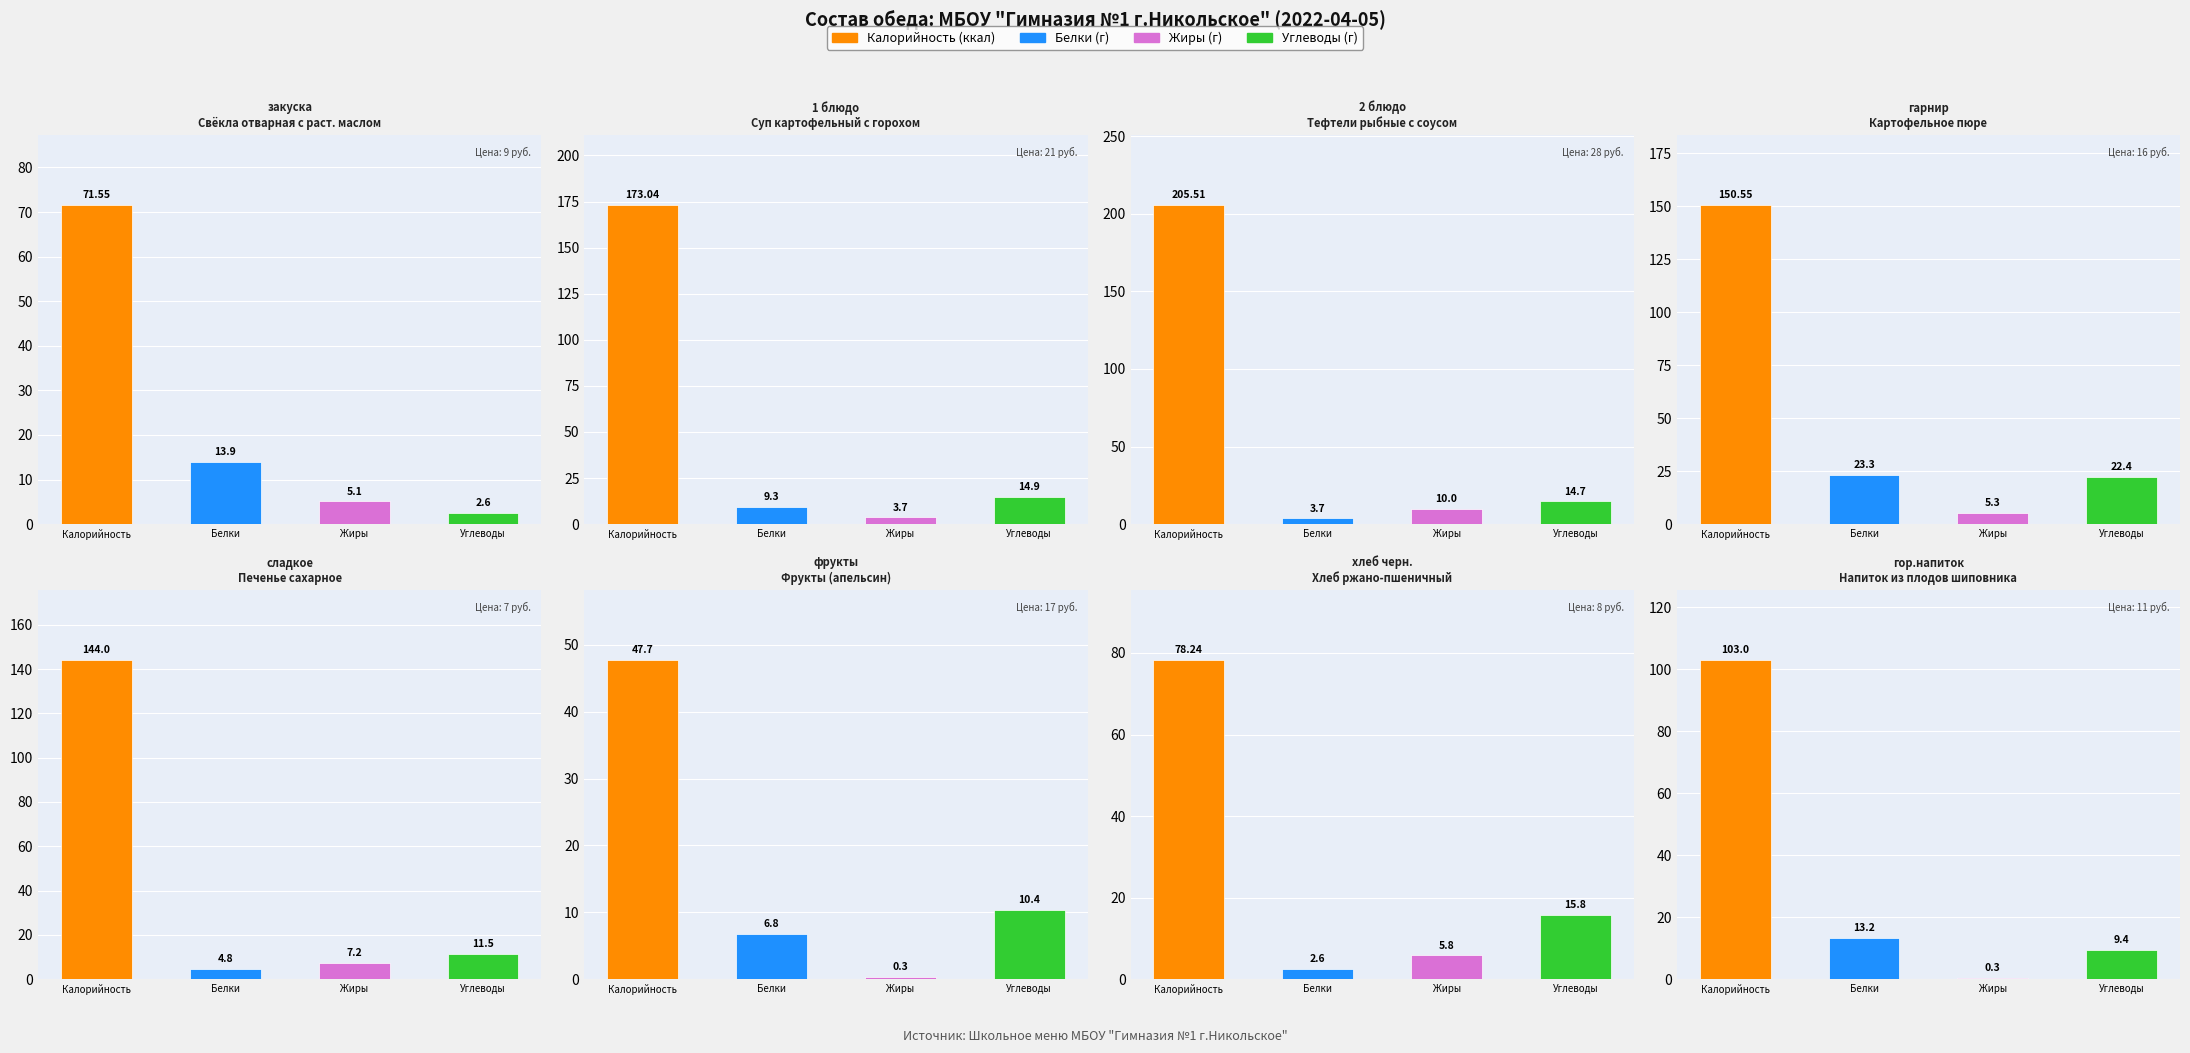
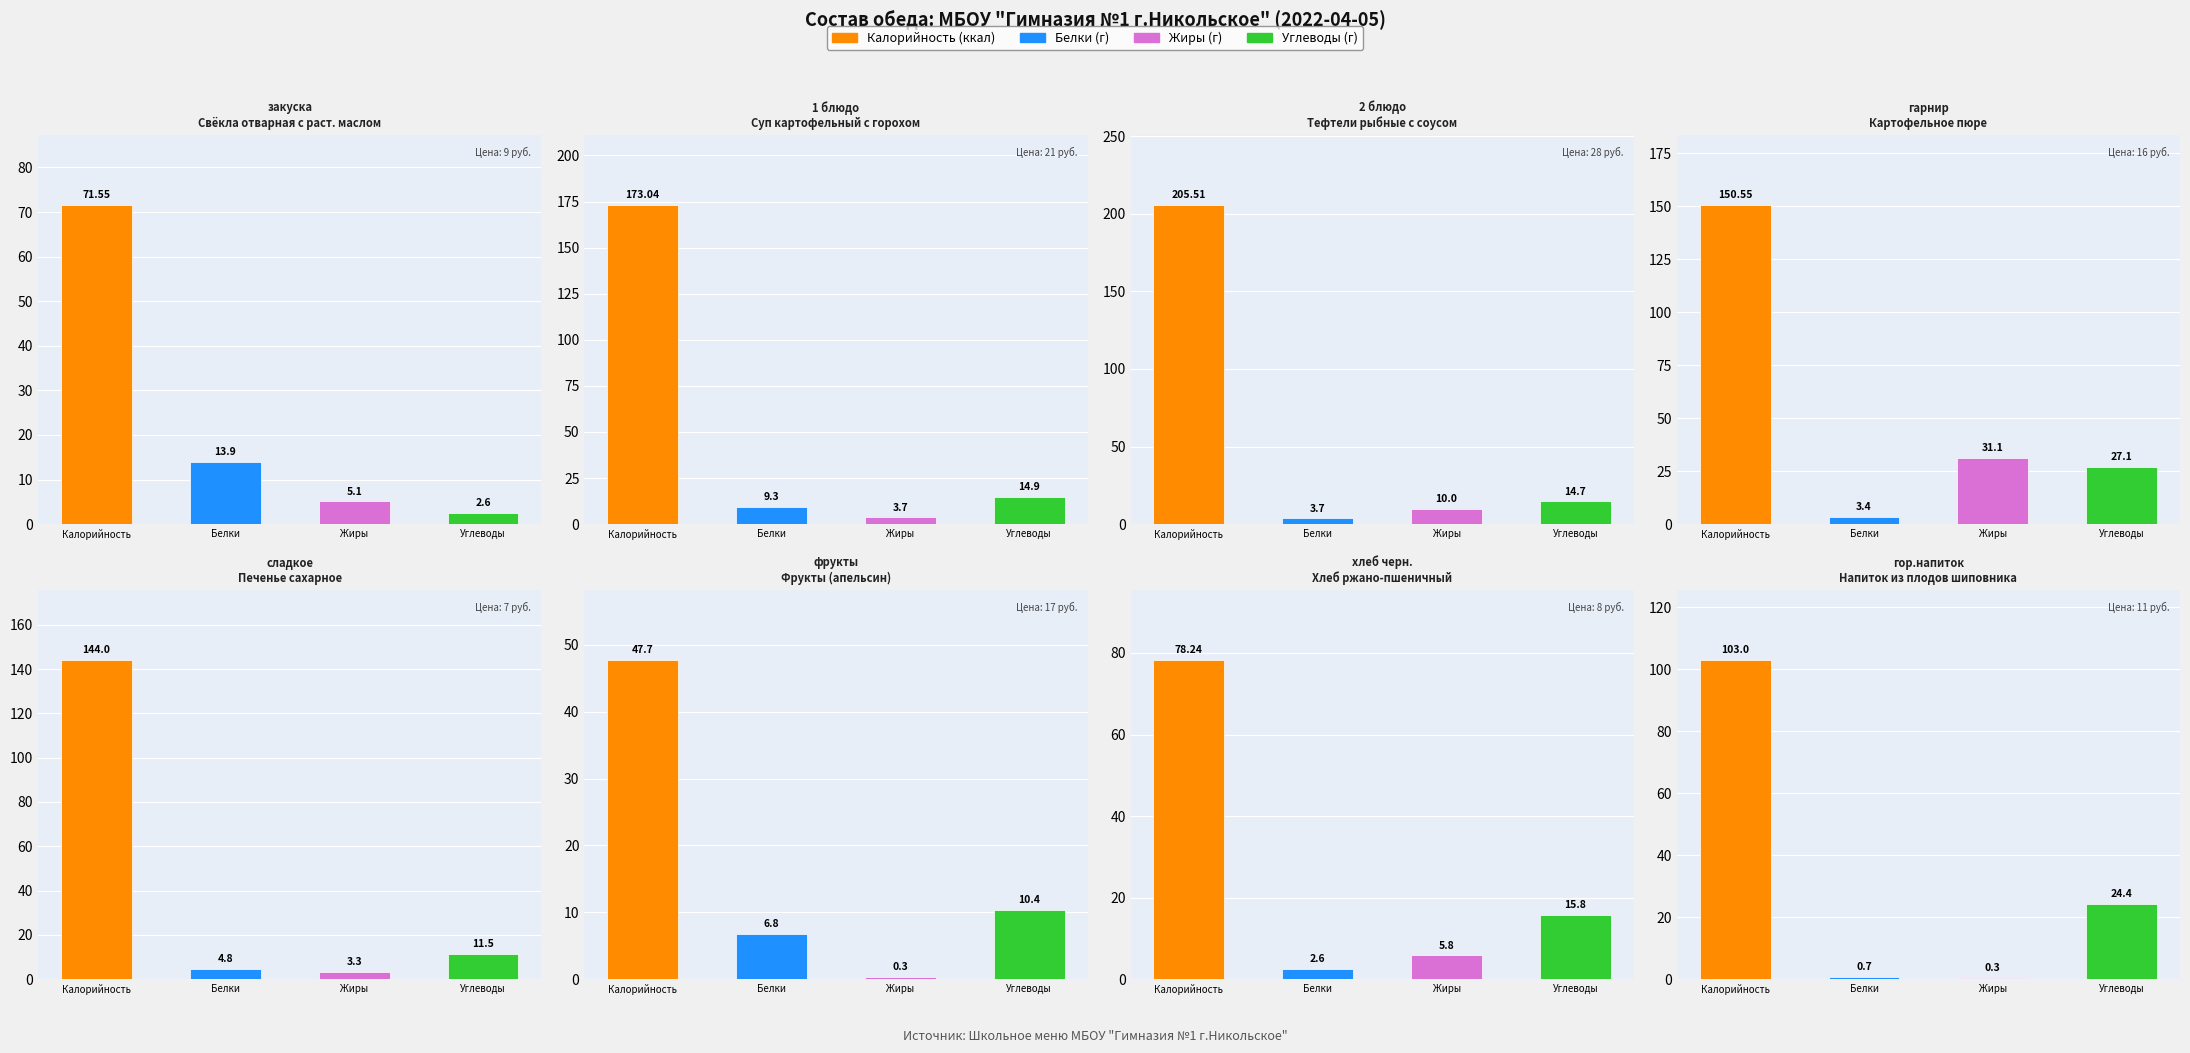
  {
    "закуска Свёкла отварная с раст. маслом": {
      "Калорийность": 71.55,
      "Белки": 13.9,
      "Жиры": 5.1,
      "Углеводы": 2.6
    },
    "1 блюдо Суп картофельный с горохом": {
      "Калорийность": 173.04,
      "Белки": 9.3,
      "Жиры": 3.7,
      "Углеводы": 14.9
    },
    "2 блюдо Тефтели рыбные с соусом": {
      "Калорийность": 205.51,
      "Белки": 3.7,
      "Жиры": 10.0,
      "Углеводы": 14.7
    },
    "гарнир Картофельное пюре": {
      "Калорийность": 150.55,
-     "Белки": 23.3,
-     "Жиры": 5.3,
-     "Углеводы": 22.4
+     "Белки": 3.4,
+     "Жиры": 31.1,
+     "Углеводы": 27.1
    },
    "сладкое Печенье сахарное": {
      "Калорийность": 144.0,
      "Белки": 4.8,
-     "Жиры": 7.2,
+     "Жиры": 3.3,
      "Углеводы": 11.5
    },
    "фрукты Фрукты (апельсин)": {
      "Калорийность": 47.7,
      "Белки": 6.8,
      "Жиры": 0.3,
      "Углеводы": 10.4
    },
    "хлеб черн. Хлеб ржано-пшеничный": {
      "Калорийность": 78.24,
      "Белки": 2.6,
      "Жиры": 5.8,
      "Углеводы": 15.8
    },
    "гор.напиток Напиток из плодов шиповника": {
      "Калорийность": 103.0,
-     "Белки": 13.2,
+     "Белки": 0.7,
      "Жиры": 0.3,
-     "Углеводы": 9.4
+     "Углеводы": 24.4
    }
  }
